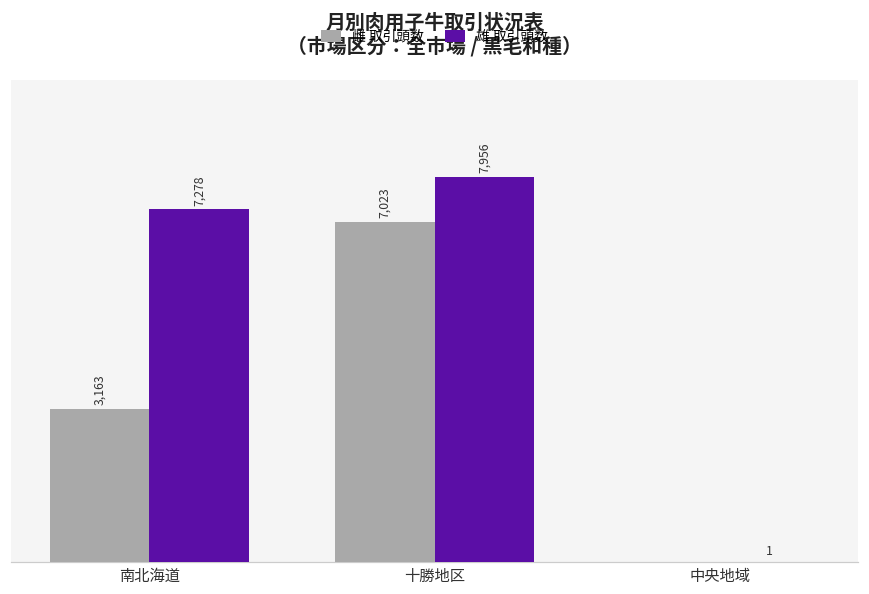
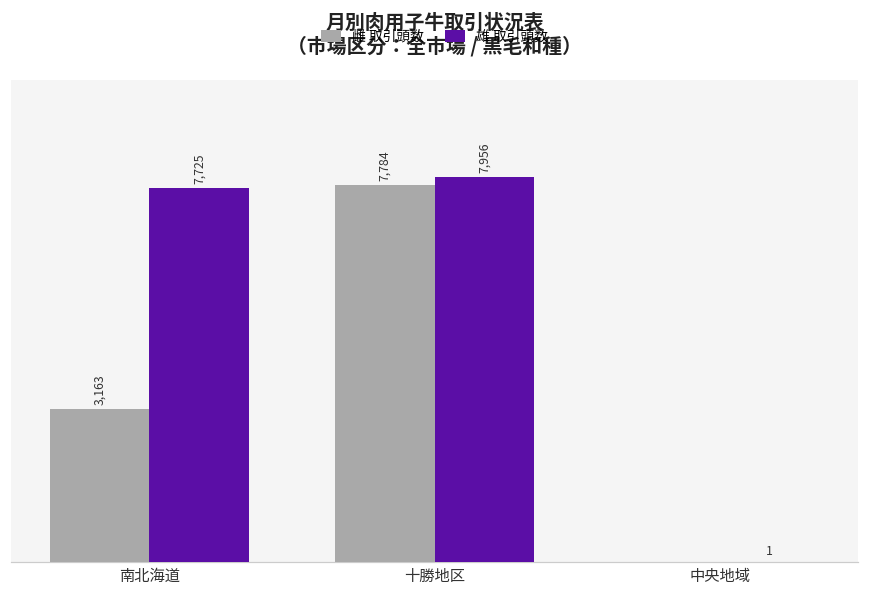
  {
    "雌 取引頭数": {
      "南北海道": "3,163",
-     "十勝地区": "7,023"
+     "十勝地区": "7,784"
    },
    "雄 取引頭数": {
-     "南北海道": "7,278",
+     "南北海道": "7,725",
      "十勝地区": "7,956",
      "中央地域": "1"
    }
  }
